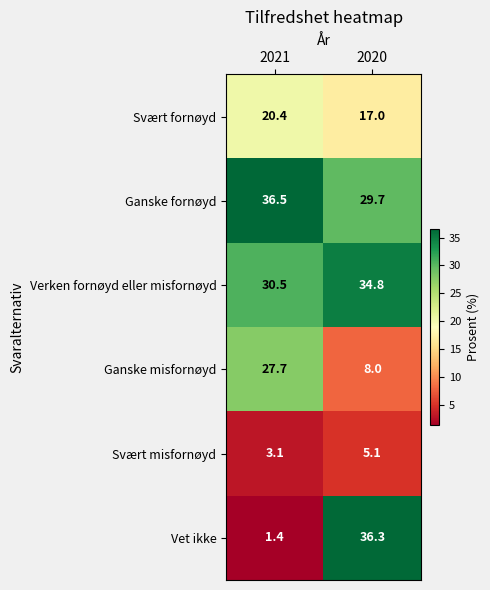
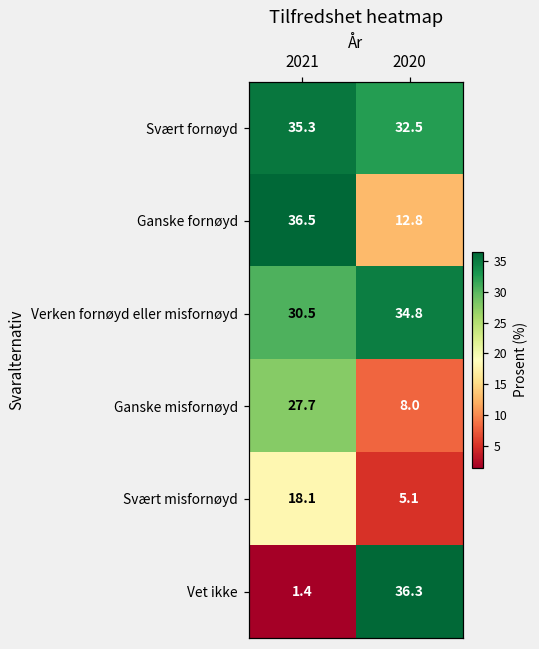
  {
    "Svært fornøyd": {
-     "2021": 20.4,
-     "2020": 17.0
+     "2021": 35.3,
+     "2020": 32.5
    },
    "Ganske fornøyd": {
      "2021": 36.5,
-     "2020": 29.7
+     "2020": 12.8
    },
    "Verken fornøyd eller misfornøyd": {
      "2021": 30.5,
      "2020": 34.8
    },
    "Ganske misfornøyd": {
      "2021": 27.7,
      "2020": 8.0
    },
    "Svært misfornøyd": {
-     "2021": 3.1,
+     "2021": 18.1,
      "2020": 5.1
    },
    "Vet ikke": {
      "2021": 1.4,
      "2020": 36.3
    }
  }
